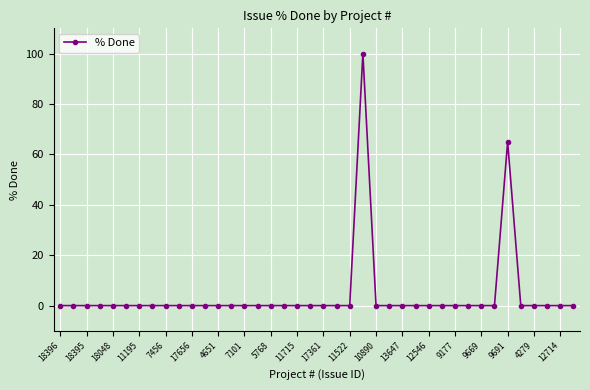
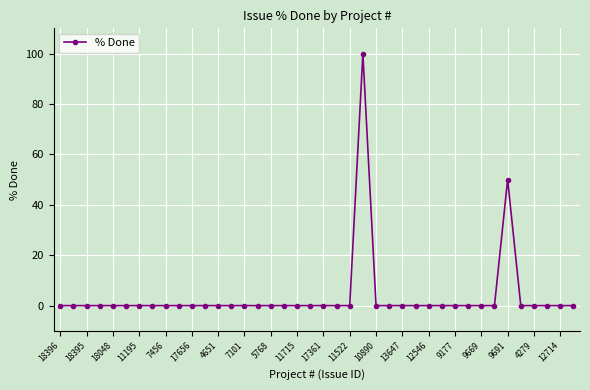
  {
    "18396": 0,
    "18395": 0,
    "18048": 0,
    "11195": 0,
    "7456": 0,
    "17656": 0,
    "4651": 0,
    "7101": 0,
    "5768": 0,
    "11715": 0,
    "17361": 0,
    "11522": 0,
    "10890": 0,
    "13647": 0,
    "12546": 0,
    "9177": 0,
    "9669": 0,
-   "9691": 65,
+   "9691": 50,
    "4279": 0,
    "12714": 0
  }
